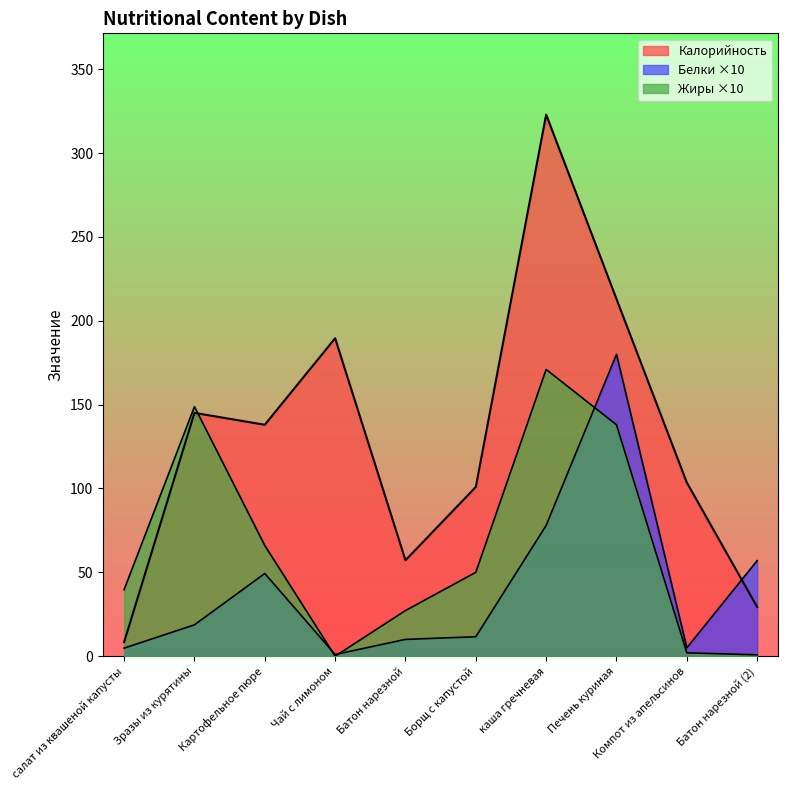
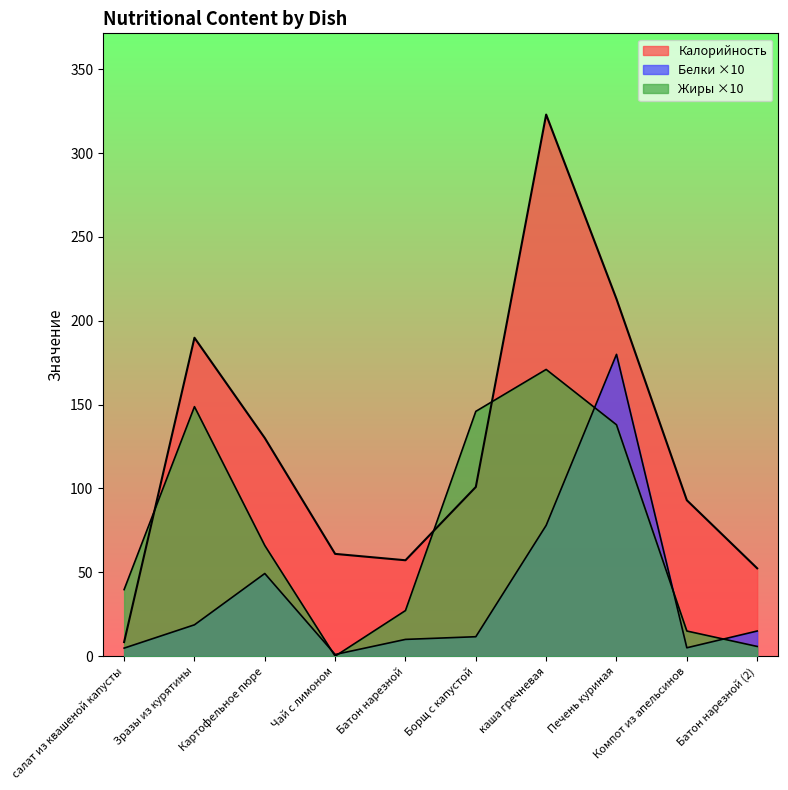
  {
    "Калорийность": {
      "салат из квашеной капусты": 8,
-     "Зразы из курятины": 145,
-     "Картофельное пюре": 138,
-     "Чай с лимоном": 190,
+     "Зразы из курятины": 190,
+     "Картофельное пюре": 130,
+     "Чай с лимоном": 61,
      "Батон нарезной": 57,
      "Борщ с капустой": 101,
      "каша гречневая": 323,
      "Печень куриная": 213,
-     "Компот из апельсинов": 104,
-     "Батон нарезной (2)": 29
+     "Компот из апельсинов": 93,
+     "Батон нарезной (2)": 52
    },
    "Белки ×10": {
      "салат из квашеной капусты": 5,
      "Зразы из курятины": 19,
      "Картофельное пюре": 49,
      "Батон нарезной": 10,
      "Борщ с капустой": 12,
      "каша гречневая": 78,
      "Печень куриная": 180,
      "Компот из апельсинов": 5,
-     "Батон нарезной (2)": 57
+     "Батон нарезной (2)": 15
    },
    "Жиры ×10": {
      "салат из квашеной капусты": 40,
      "Зразы из курятины": 149,
      "Картофельное пюре": 66,
      "Батон нарезной": 27,
-     "Борщ с капустой": 50,
+     "Борщ с капустой": 146,
      "каша гречневая": 171,
      "Печень куриная": 138,
-     "Компот из апельсинов": 2,
-     "Батон нарезной (2)": 1
+     "Компот из апельсинов": 15,
+     "Батон нарезной (2)": 6
    }
  }
